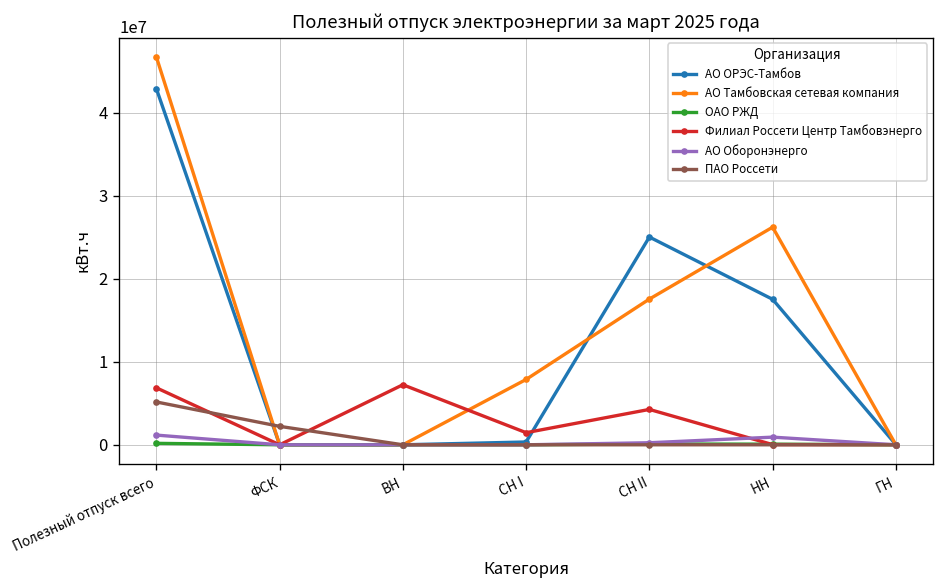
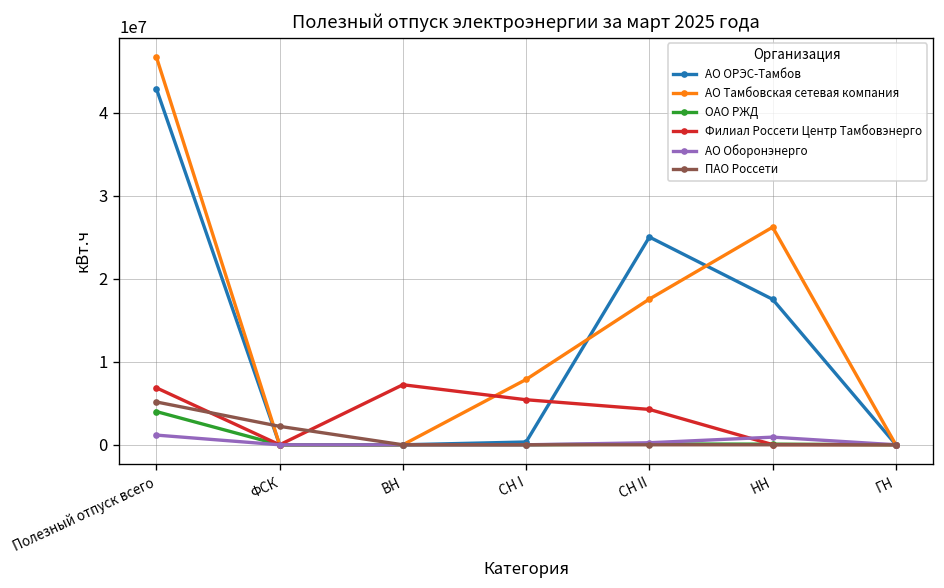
  {
    "АО ОРЭС-Тамбов": {
      "Полезный отпуск всего": 43000000,
      "СН II": 25000000,
      "НН": 18000000
    },
    "АО Тамбовская сетевая компания": {
      "Полезный отпуск всего": 47000000,
      "СН I": 8000000,
      "СН II": 18000000,
      "НН": 26000000
    },
    "ОАО РЖД": {
-     "Полезный отпуск всего": 0
+     "Полезный отпуск всего": 4000000
    },
    "Филиал Россети Центр Тамбовэнерго": {
      "Полезный отпуск всего": 7000000,
      "ВН": 7000000,
-     "СН I": 1000000,
+     "СН I": 5000000,
      "СН II": 4000000
    },
    "АО Оборонэнерго": {
      "Полезный отпуск всего": 1000000,
      "НН": 1000000
    },
    "ПАО Россети": {
      "Полезный отпуск всего": 5000000,
      "ФСК": 2000000
    }
  }
